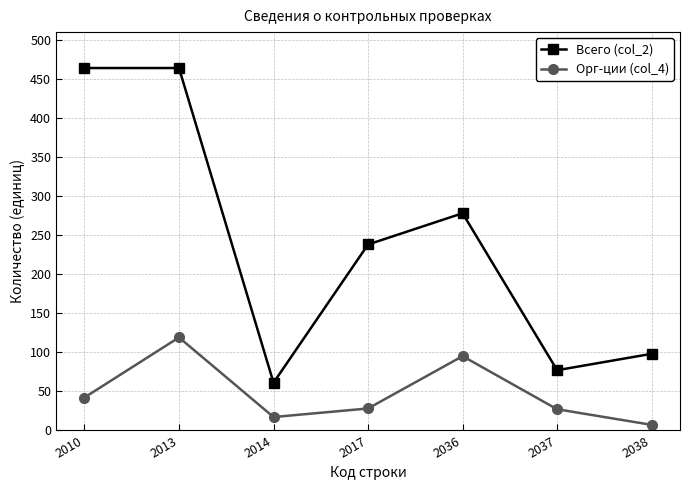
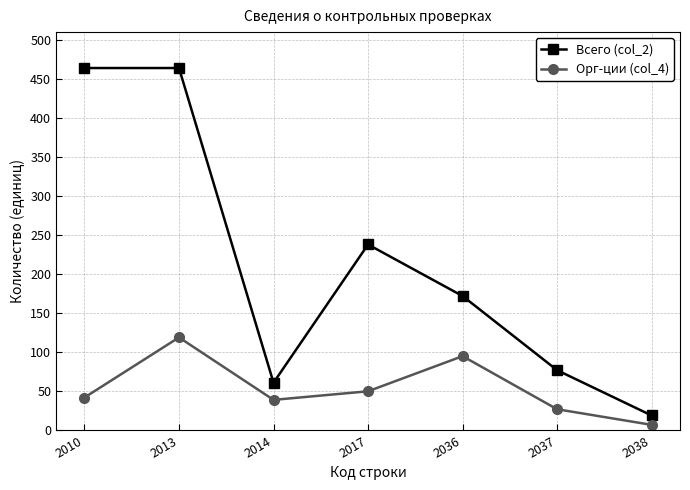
  {
    "Всего (col_2)": {
      "2010": 460,
      "2013": 460,
      "2014": 60,
      "2017": 240,
-     "2036": 280,
+     "2036": 170,
      "2037": 80,
-     "2038": 100
+     "2038": 20
    },
    "Орг-ции (col_4)": {
      "2010": 40,
      "2013": 120,
-     "2014": 20,
-     "2017": 30,
+     "2014": 40,
+     "2017": 50,
      "2036": 100,
      "2037": 30,
      "2038": 10
    }
  }
